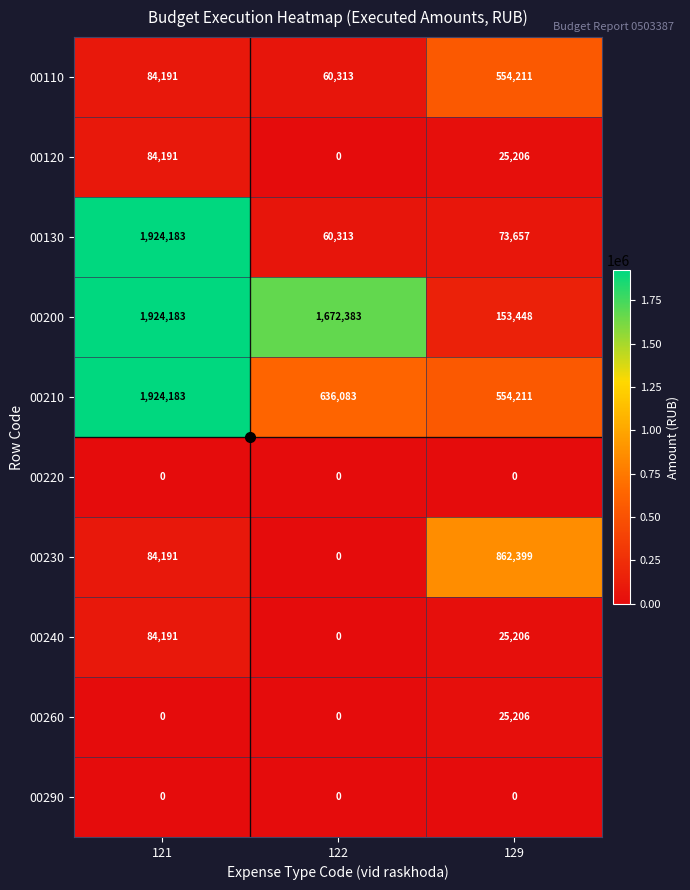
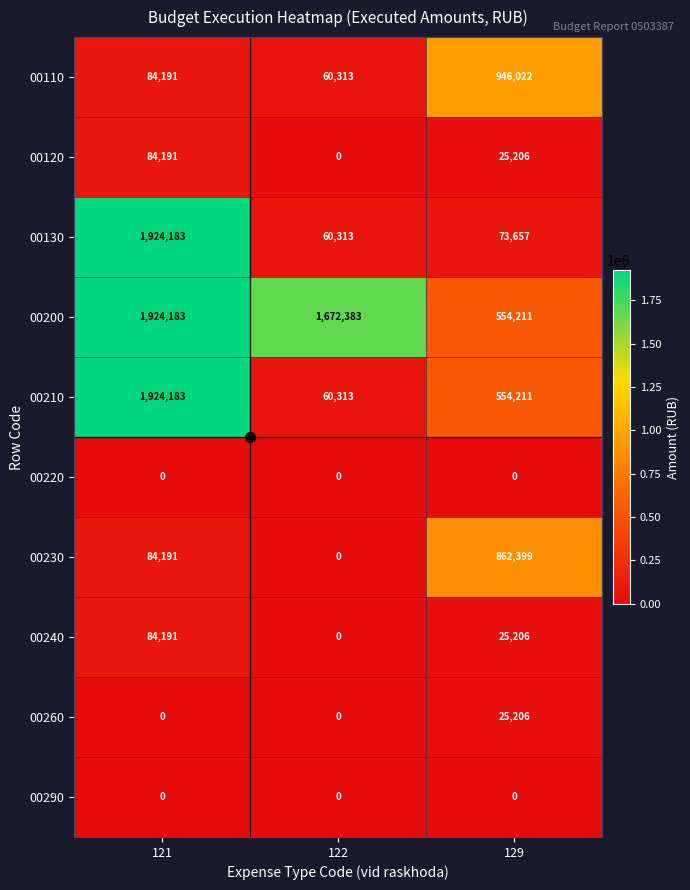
  {
    "00110": {
      "121": "84,191",
      "122": "60,313",
-     "129": "554,211"
+     "129": "946,022"
    },
    "00120": {
      "121": "84,191",
      "122": "0",
      "129": "25,206"
    },
    "00130": {
      "121": "1,924,183",
      "122": "60,313",
      "129": "73,657"
    },
    "00200": {
      "121": "1,924,183",
      "122": "1,672,383",
-     "129": "153,448"
+     "129": "554,211"
    },
    "00210": {
      "121": "1,924,183",
-     "122": "636,083",
+     "122": "60,313",
      "129": "554,211"
    },
    "00220": {
      "121": "0",
      "122": "0",
      "129": "0"
    },
    "00230": {
      "121": "84,191",
      "122": "0",
      "129": "862,399"
    },
    "00240": {
      "121": "84,191",
      "122": "0",
      "129": "25,206"
    },
    "00260": {
      "121": "0",
      "122": "0",
      "129": "25,206"
    },
    "00290": {
      "121": "0",
      "122": "0",
      "129": "0"
    }
  }
